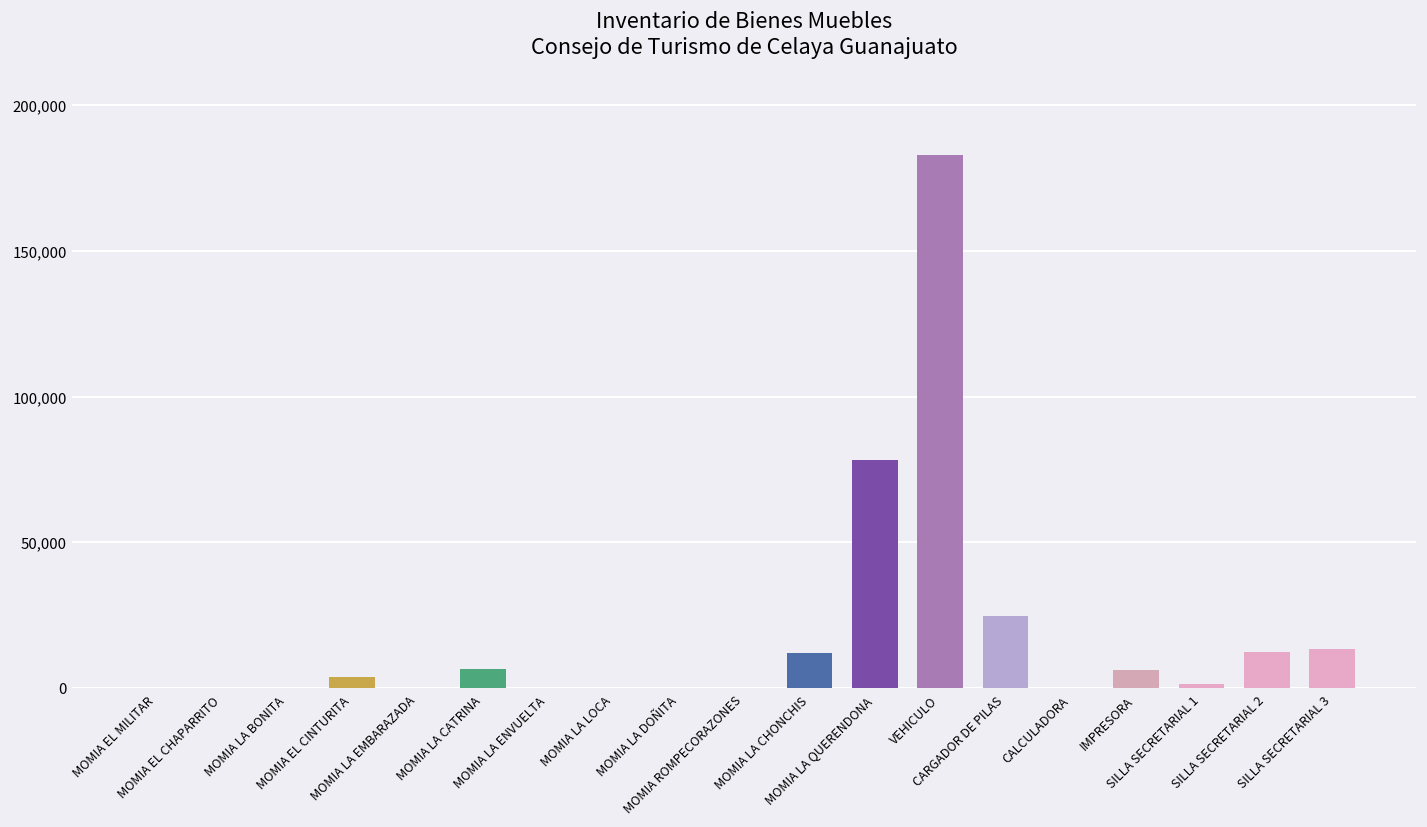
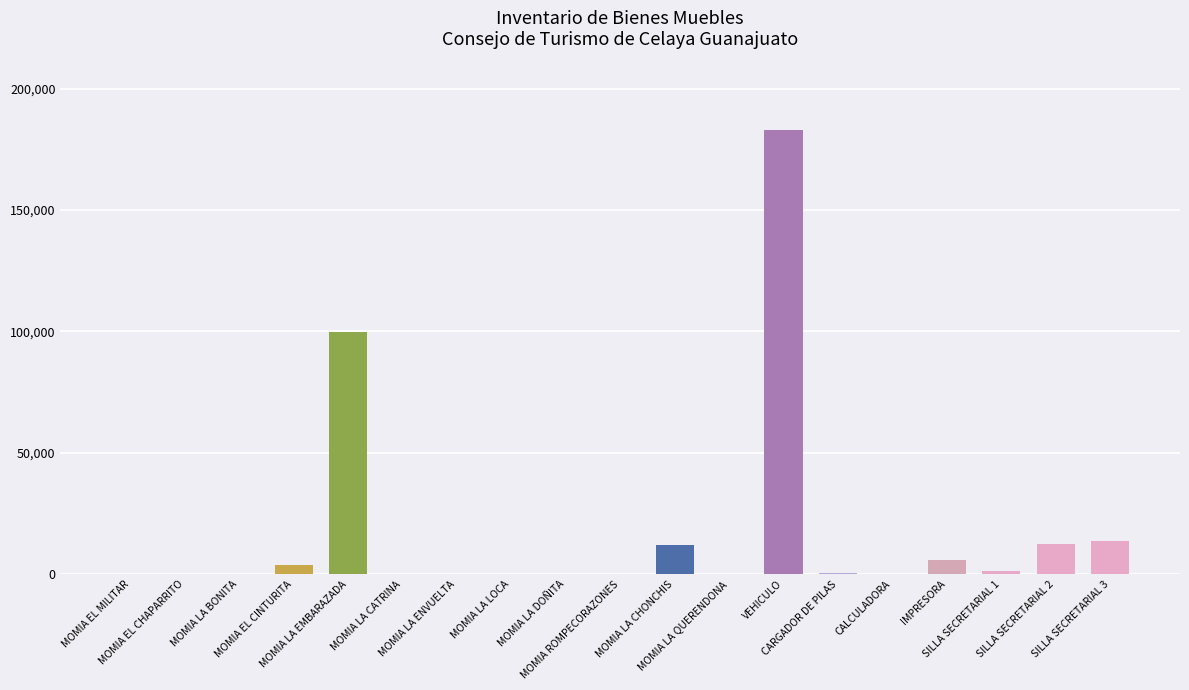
  {
    "MOMIA EL MILITAR": "0",
    "MOMIA EL CHAPARRITO": "0",
    "MOMIA LA BONITA": "0",
    "MOMIA EL CINTURITA": "4,000",
-   "MOMIA LA EMBARAZADA": "0",
-   "MOMIA LA CATRINA": "7,000",
+   "MOMIA LA EMBARAZADA": "100,000",
+   "MOMIA LA CATRINA": "0",
    "MOMIA LA ENVUELTA": "0",
    "MOMIA LA LOCA": "0",
    "MOMIA LA DOÑITA": "0",
    "MOMIA ROMPECORAZONES": "0",
    "MOMIA LA CHONCHIS": "12,000",
-   "MOMIA LA QUERENDONA": "78,000",
+   "MOMIA LA QUERENDONA": "0",
    "VEHICULO": "183,000",
-   "CARGADOR DE PILAS": "25,000",
+   "CARGADOR DE PILAS": "0",
    "IMPRESORA": "6,000",
    "SILLA SECRETARIAL 1": "1,000",
    "SILLA SECRETARIAL 2": "12,000",
    "SILLA SECRETARIAL 3": "14,000"
  }
